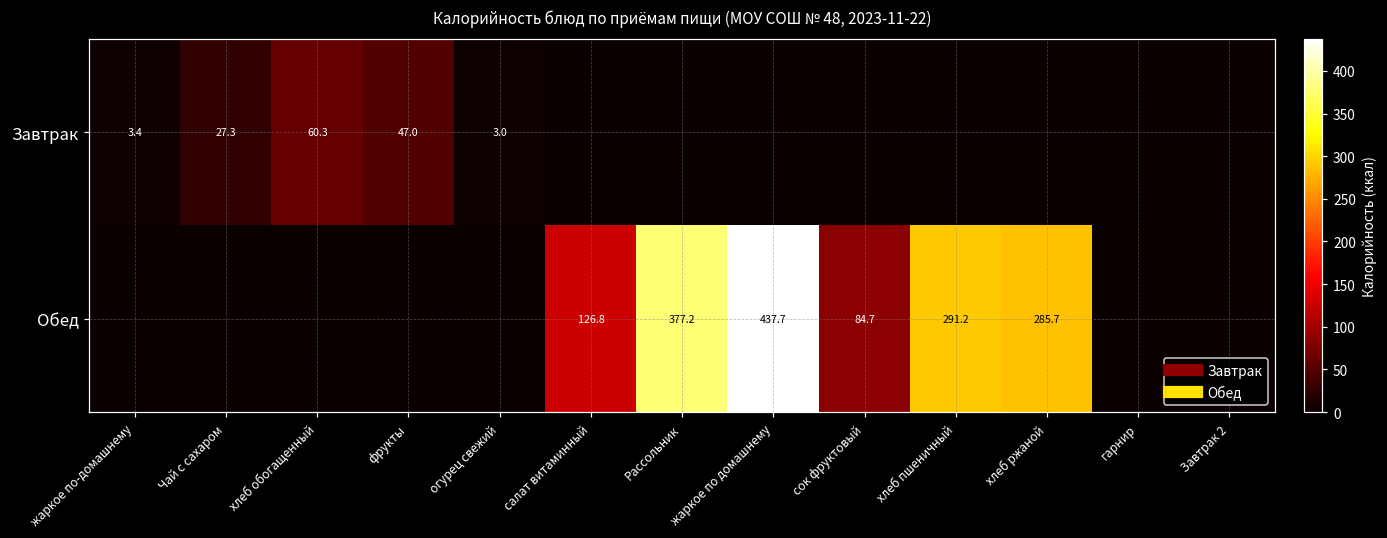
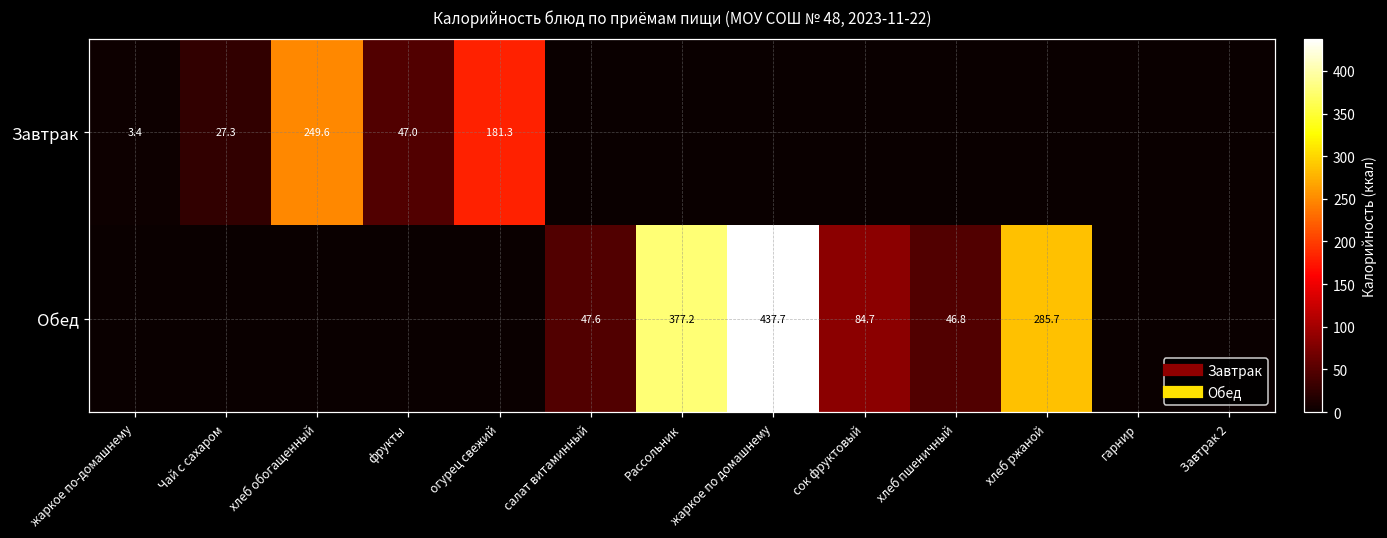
  {
    "Завтрак": {
      "жаркое по-домашнему": 3.4,
      "Чай с сахаром": 27.3,
-     "хлеб обогащенный": 60.3,
+     "хлеб обогащенный": 249.6,
      "фрукты": 47.0,
-     "огурец свежий": 3.0
+     "огурец свежий": 181.3
    },
    "Обед": {
-     "салат витаминный": 126.8,
+     "салат витаминный": 47.6,
      "Рассольник": 377.2,
      "жаркое по домашнему": 437.7,
      "сок фруктовый": 84.7,
-     "хлеб пшеничный": 291.2,
+     "хлеб пшеничный": 46.8,
      "хлеб ржаной": 285.7
    }
  }
